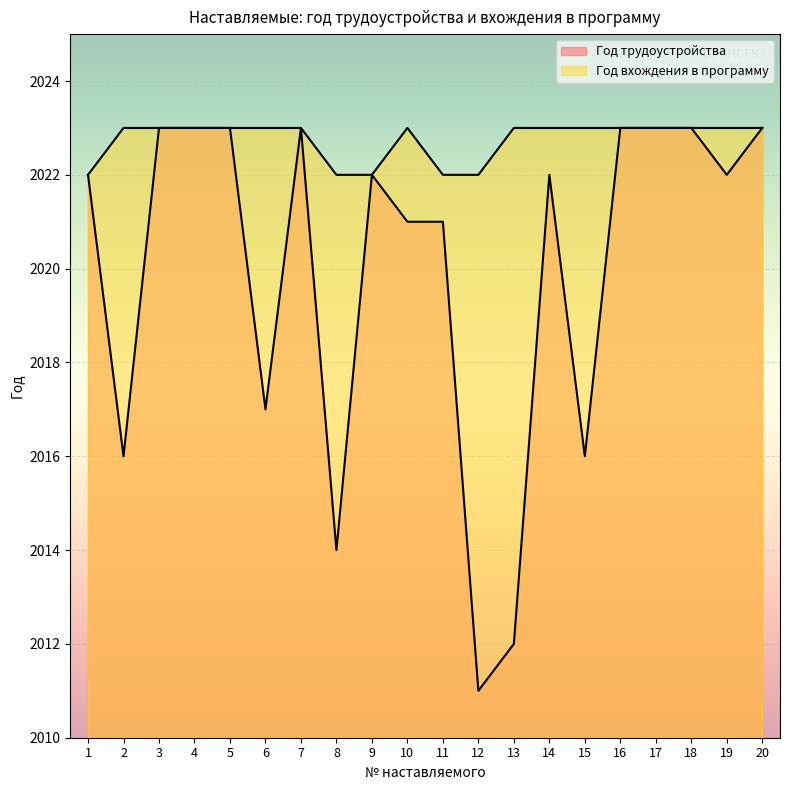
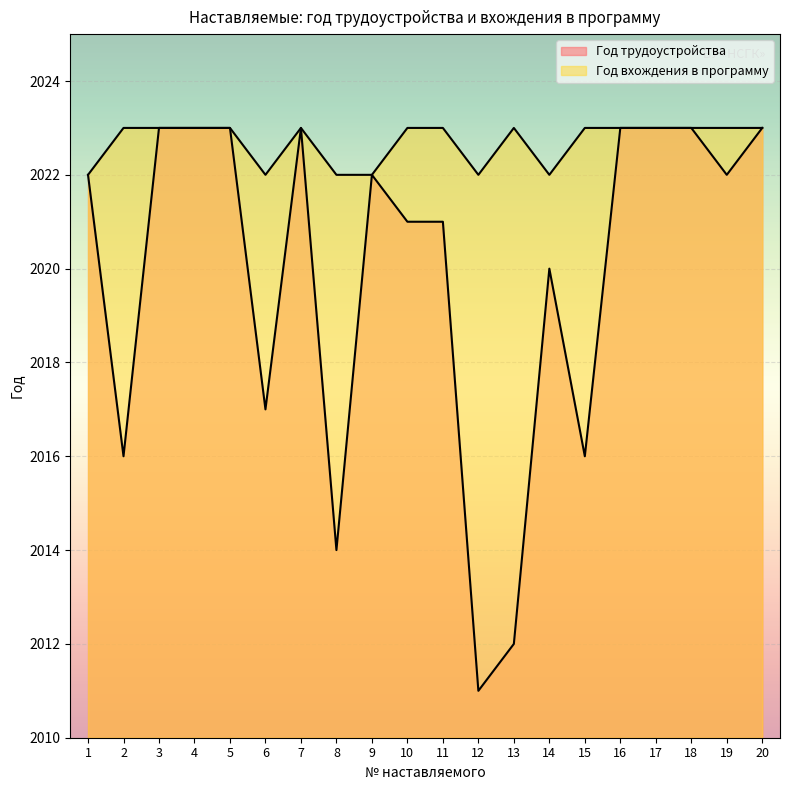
  {
    "Год трудоустройства": {
      "2": 2016,
      "6": 2017,
      "8": 2014,
      "10": 2021,
      "11": 2021,
      "12": 2011,
      "13": 2012,
-     "14": 2022,
+     "14": 2020,
      "15": 2016,
      "19": 2022
    },
    "Год вхождения в программу": {
      "2": 2023,
-     "6": 2023,
+     "6": 2022,
      "8": 2022,
      "10": 2023,
-     "11": 2022,
+     "11": 2023,
      "12": 2022,
      "13": 2023,
-     "14": 2023,
+     "14": 2022,
      "15": 2023,
      "19": 2023
    }
  }
